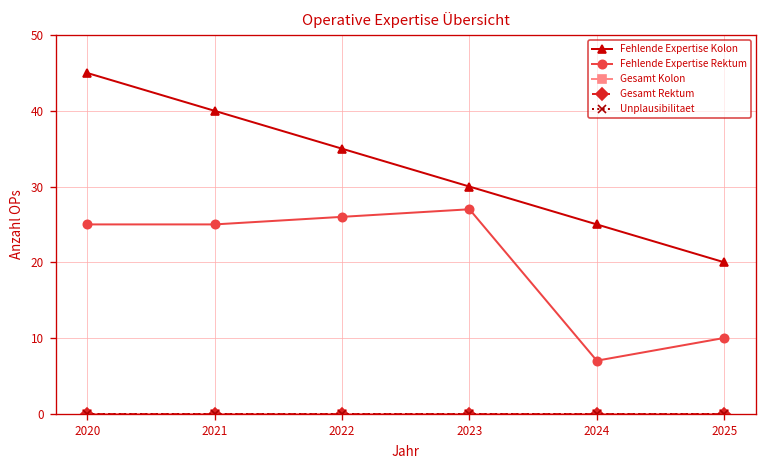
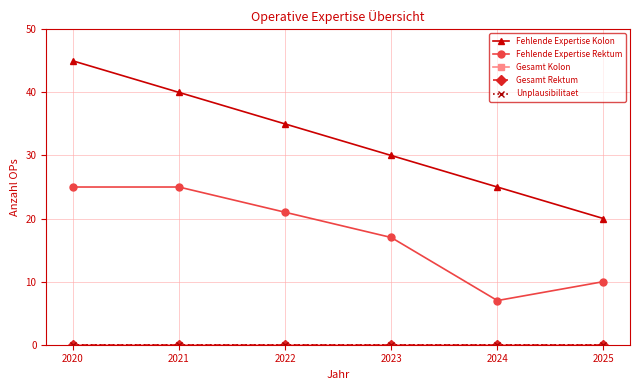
  {
    "Fehlende Expertise Rektum": {
      "2020": 25,
      "2021": 25,
-     "2022": 26,
-     "2023": 27,
+     "2022": 21,
+     "2023": 17,
      "2024": 7,
      "2025": 10
    }
  }
